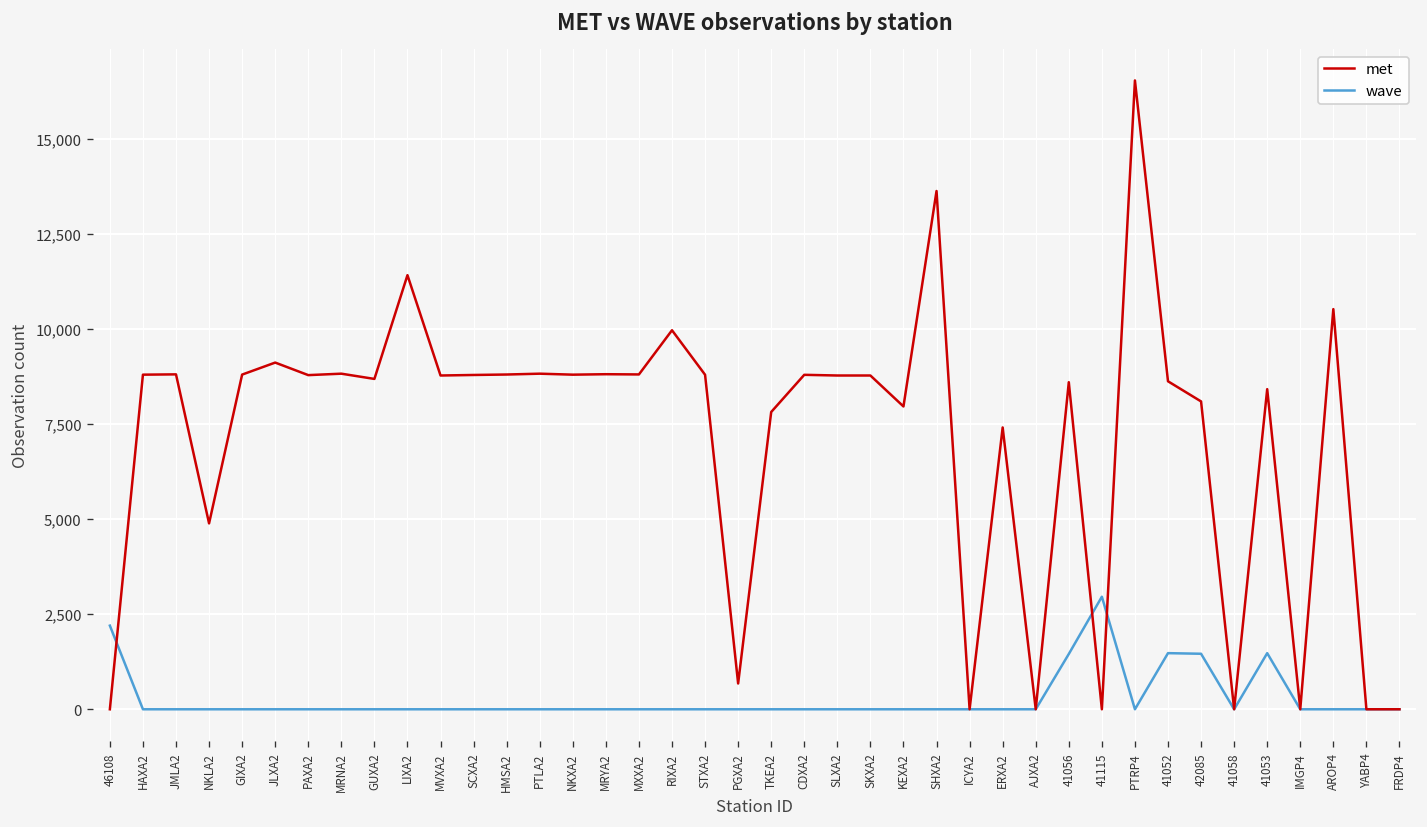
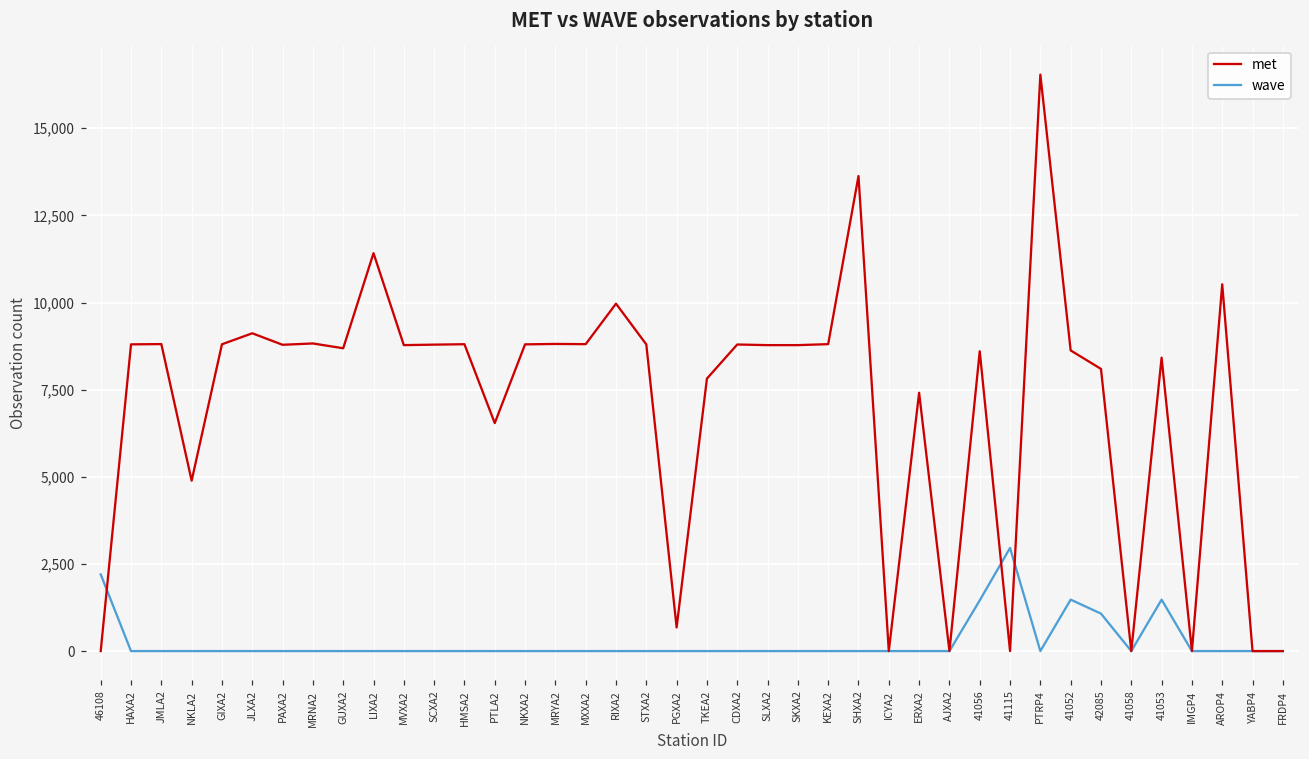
  {
    "met": {
      "46108": "0",
      "HAXA2": "8,800",
      "JMLA2": "8,800",
      "NKLA2": "4,900",
      "GIXA2": "8,800",
      "JLXA2": "9,100",
      "PAXA2": "8,800",
      "MRNA2": "8,800",
      "GUXA2": "8,700",
      "LIXA2": "11,400",
      "MVXA2": "8,800",
      "SCXA2": "8,800",
      "HMSA2": "8,800",
-     "PTLA2": "8,800",
+     "PTLA2": "6,500",
      "NKXA2": "8,800",
      "MRYA2": "8,800",
      "MXXA2": "8,800",
      "RIXA2": "10,000",
      "STXA2": "8,800",
      "PGXA2": "700",
      "TKEA2": "7,800",
      "CDXA2": "8,800",
      "SLXA2": "8,800",
      "SKXA2": "8,800",
-     "KEXA2": "8,000",
+     "KEXA2": "8,800",
      "SHXA2": "13,600",
      "ERXA2": "7,400",
      "41056": "8,600",
      "41115": "0",
      "PTRP4": "16,500",
      "41052": "8,600",
      "42085": "8,100",
      "41053": "8,400",
      "AROP4": "10,500"
    },
    "wave": {
      "46108": "2,200",
      "HAXA2": "0",
      "JMLA2": "0",
      "NKLA2": "0",
      "GIXA2": "0",
      "JLXA2": "0",
      "PAXA2": "0",
      "MRNA2": "0",
      "GUXA2": "0",
      "LIXA2": "0",
      "MVXA2": "0",
      "SCXA2": "0",
      "HMSA2": "0",
      "PTLA2": "0",
      "NKXA2": "0",
      "MRYA2": "0",
      "MXXA2": "0",
      "RIXA2": "0",
      "STXA2": "0",
      "PGXA2": "0",
      "TKEA2": "0",
      "CDXA2": "0",
      "SLXA2": "0",
      "SKXA2": "0",
      "KEXA2": "0",
      "SHXA2": "0",
      "ERXA2": "0",
      "41056": "1,500",
      "41115": "3,000",
      "PTRP4": "0",
      "41052": "1,500",
-     "42085": "1,500",
+     "42085": "1,100",
      "41053": "1,500",
      "AROP4": "0"
    }
  }
